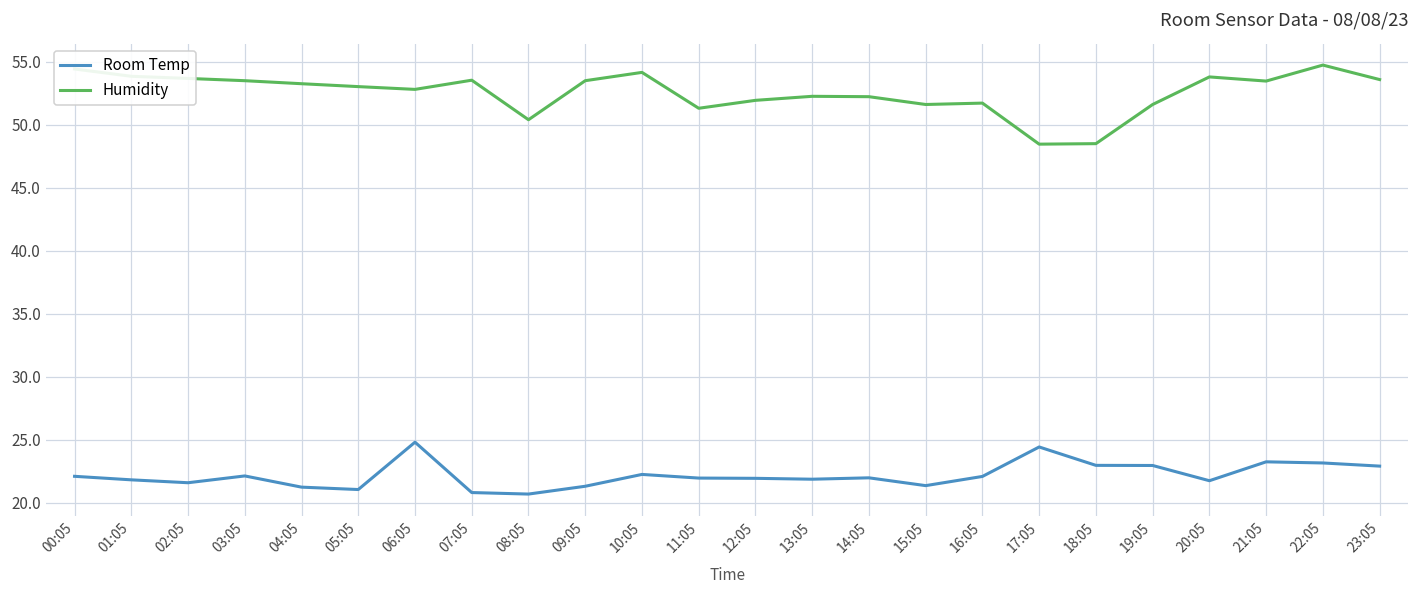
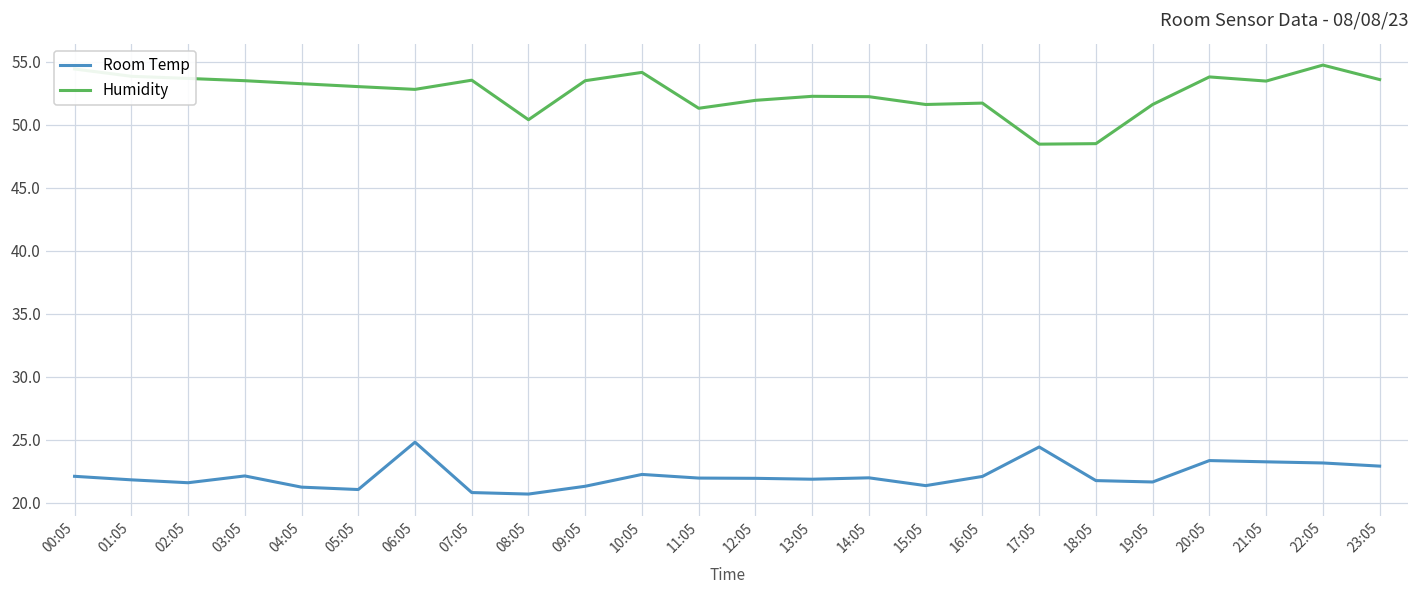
  {
    "Room Temp": {
      "00:05": 22.1,
      "01:05": 21.8,
      "02:05": 21.6,
      "03:05": 22.1,
      "04:05": 21.2,
      "05:05": 21.0,
      "06:05": 24.8,
      "07:05": 20.8,
      "08:05": 20.7,
      "09:05": 21.3,
      "10:05": 22.2,
      "11:05": 22.0,
      "12:05": 21.9,
      "13:05": 21.9,
      "14:05": 22.0,
      "15:05": 21.4,
      "16:05": 22.1,
      "17:05": 24.4,
-     "18:05": 23.0,
-     "19:05": 23.0,
-     "20:05": 21.7,
+     "18:05": 21.8,
+     "19:05": 21.6,
+     "20:05": 23.3,
      "21:05": 23.2,
      "22:05": 23.2,
      "23:05": 22.9
    },
    "Humidity": {
      "03:05": 53.5,
      "04:05": 53.3,
      "05:05": 53.0,
      "06:05": 52.8,
      "07:05": 53.6,
      "08:05": 50.4,
      "09:05": 53.5,
      "10:05": 54.2,
      "11:05": 51.3,
      "12:05": 52.0,
      "13:05": 52.3,
      "14:05": 52.2,
      "15:05": 51.6,
      "16:05": 51.7,
      "17:05": 48.5,
      "18:05": 48.5,
      "19:05": 51.6,
      "20:05": 53.8,
      "21:05": 53.5,
      "22:05": 54.8,
      "23:05": 53.6
    }
  }
